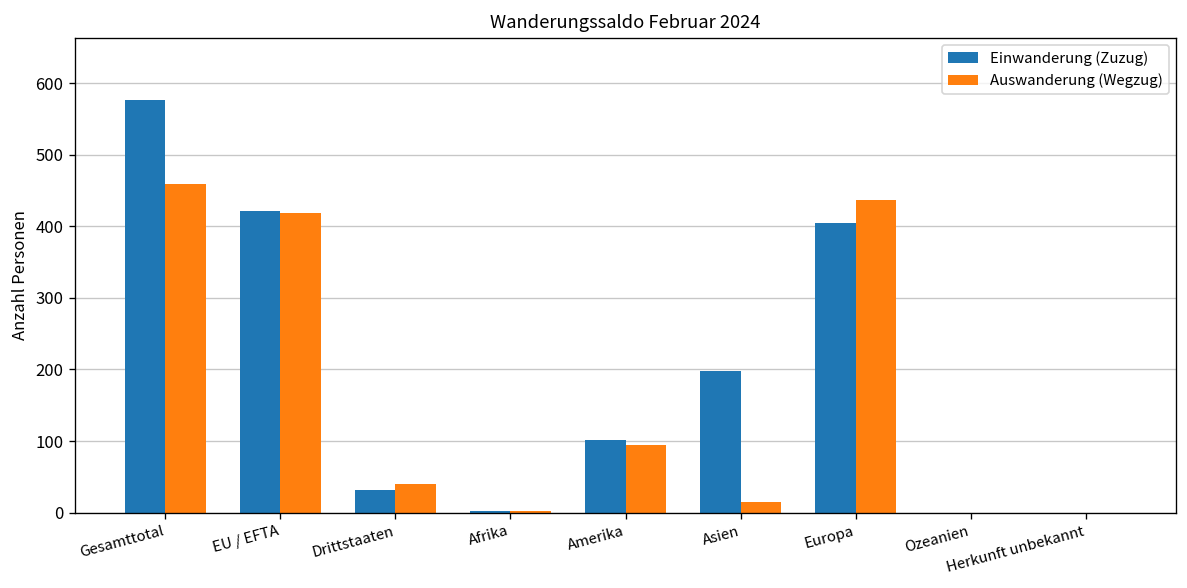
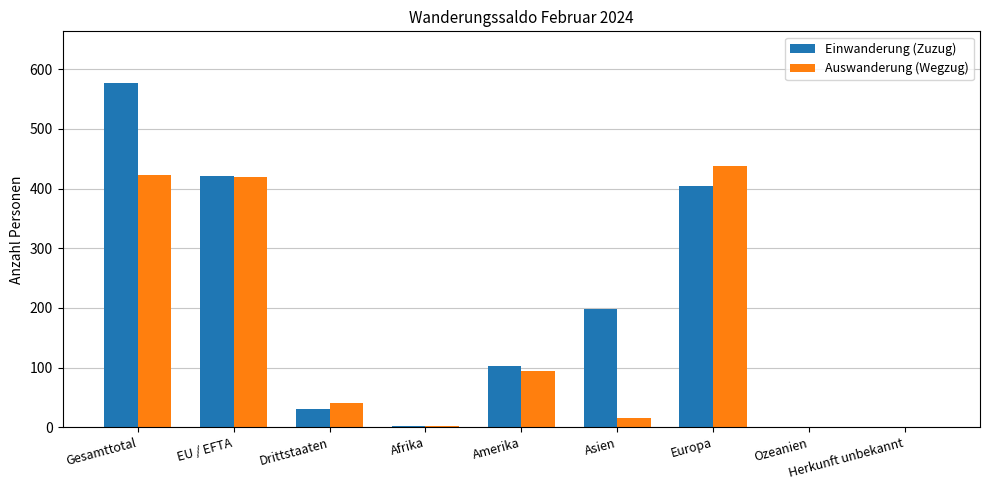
  {
    "Einwanderung (Zuzug)": {
      "Gesamttotal": 580,
      "EU / EFTA": 420,
      "Drittstaaten": 30,
      "Amerika": 100,
      "Asien": 200,
      "Europa": 410,
      "Ozeanien": 0,
      "Herkunft unbekannt": 0
    },
    "Auswanderung (Wegzug)": {
-     "Gesamttotal": 460,
+     "Gesamttotal": 420,
      "EU / EFTA": 420,
      "Drittstaaten": 40,
      "Amerika": 90,
      "Asien": 20,
      "Europa": 440,
      "Ozeanien": 0,
      "Herkunft unbekannt": 0
    }
  }
